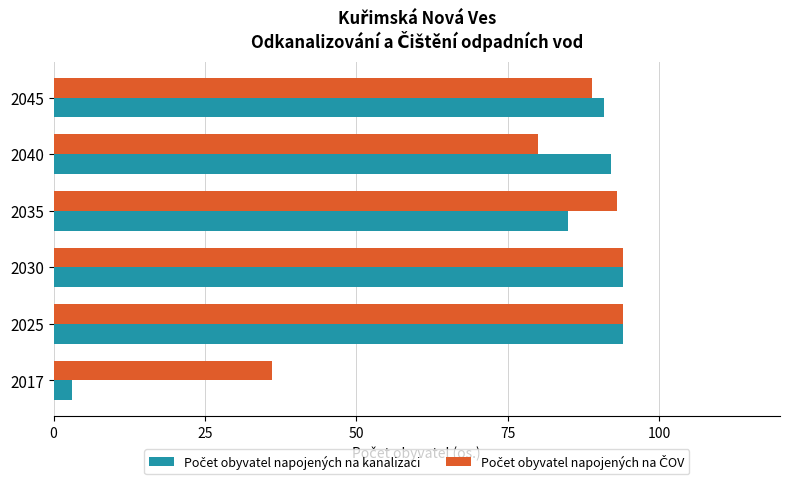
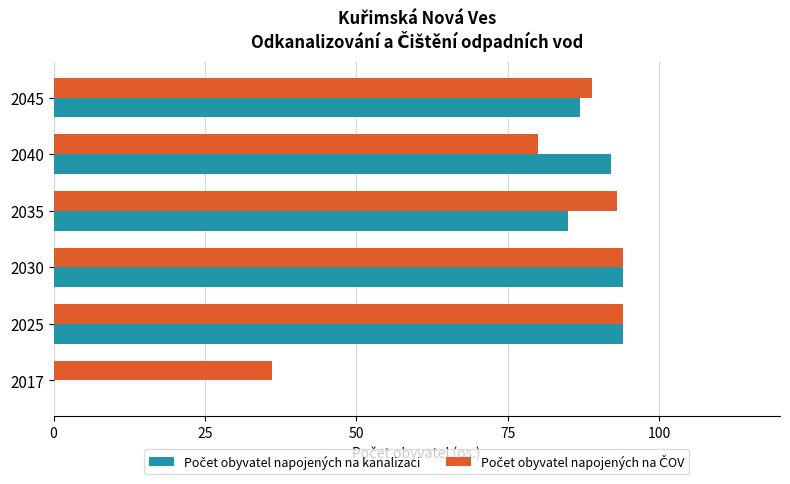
  {
    "Počet obyvatel napojených na kanalizaci": {
-     "2045": 91,
+     "2045": 87,
      "2040": 92,
      "2035": 85,
      "2030": 94,
      "2025": 94,
-     "2017": 3
+     "2017": 0
    },
    "Počet obyvatel napojených na ČOV": {
      "2045": 89,
      "2040": 80,
      "2035": 93,
      "2030": 94,
      "2025": 94,
      "2017": 36
    }
  }
